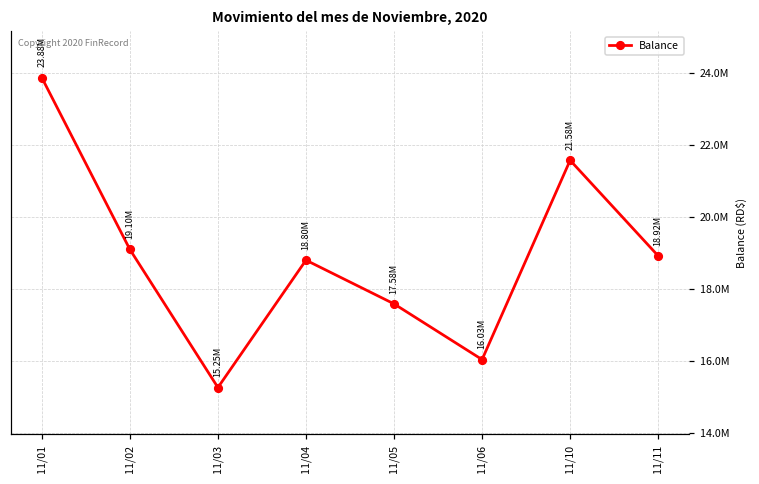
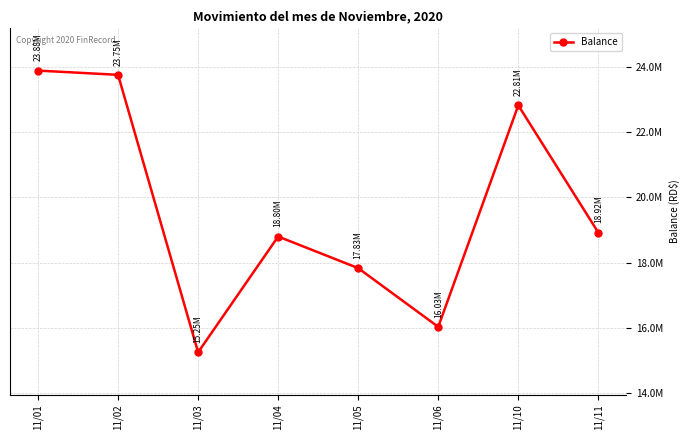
  {
-   "11/02": "19.10M",
+   "11/02": "23.75M",
    "11/03": "15.25M",
    "11/04": "18.80M",
-   "11/05": "17.58M",
+   "11/05": "17.83M",
    "11/06": "16.03M",
-   "11/10": "21.58M",
+   "11/10": "22.81M",
    "11/11": "18.92M"
  }
